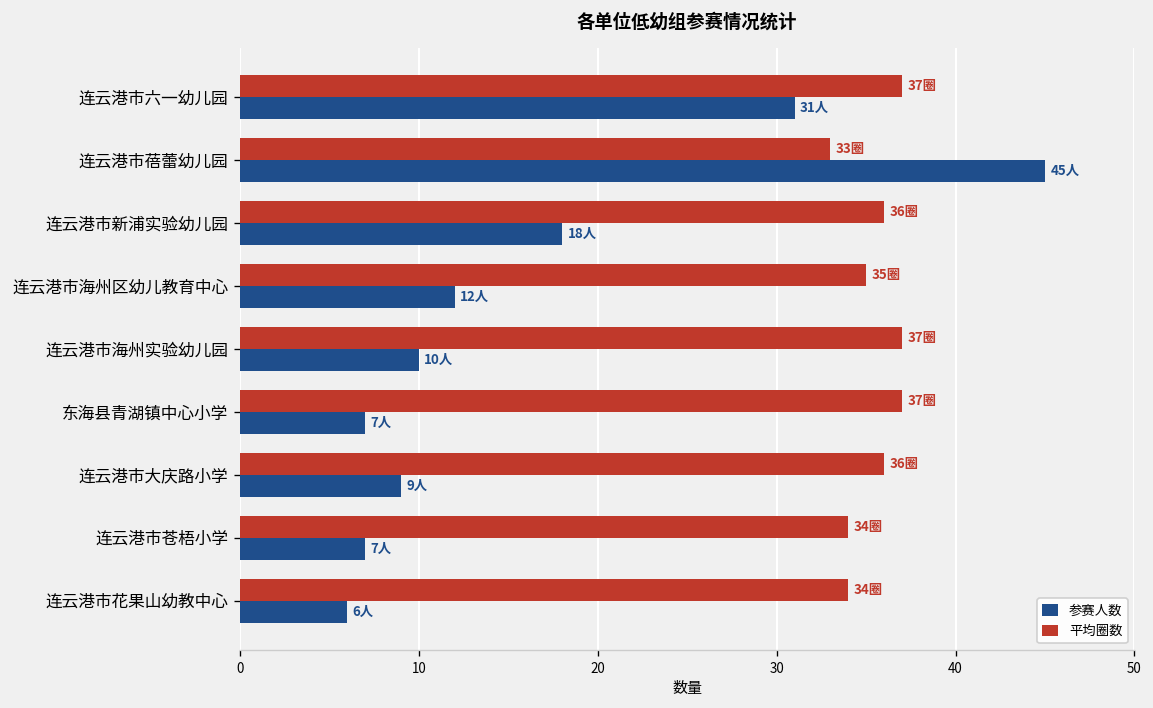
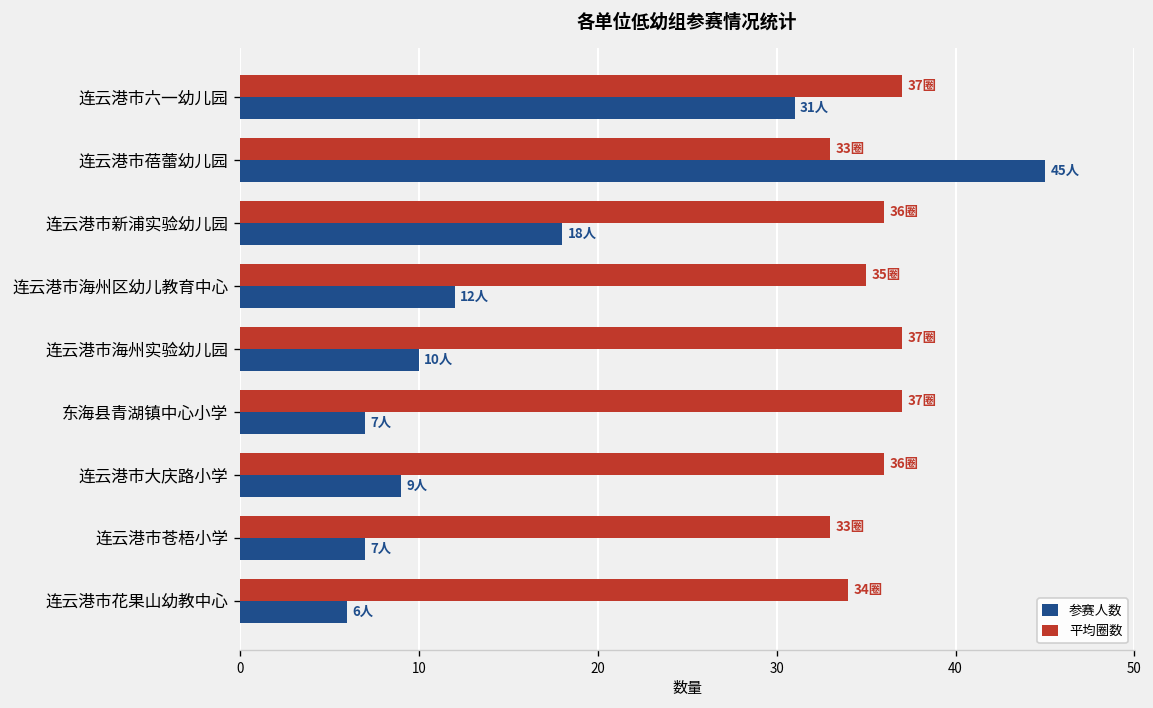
  {
    "参赛人数": {
      "连云港市六一幼儿园": "31人",
      "连云港市蓓蕾幼儿园": "45人",
      "连云港市新浦实验幼儿园": "18人",
      "连云港市海州区幼儿教育中心": "12人",
      "连云港市海州实验幼儿园": "10人",
      "东海县青湖镇中心小学": "7人",
      "连云港市大庆路小学": "9人",
      "连云港市苍梧小学": "7人",
      "连云港市花果山幼教中心": "6人"
    },
    "平均圈数": {
      "连云港市六一幼儿园": "37圈",
      "连云港市蓓蕾幼儿园": "33圈",
      "连云港市新浦实验幼儿园": "36圈",
      "连云港市海州区幼儿教育中心": "35圈",
      "连云港市海州实验幼儿园": "37圈",
      "东海县青湖镇中心小学": "37圈",
      "连云港市大庆路小学": "36圈",
-     "连云港市苍梧小学": "34圈",
+     "连云港市苍梧小学": "33圈",
      "连云港市花果山幼教中心": "34圈"
    }
  }
